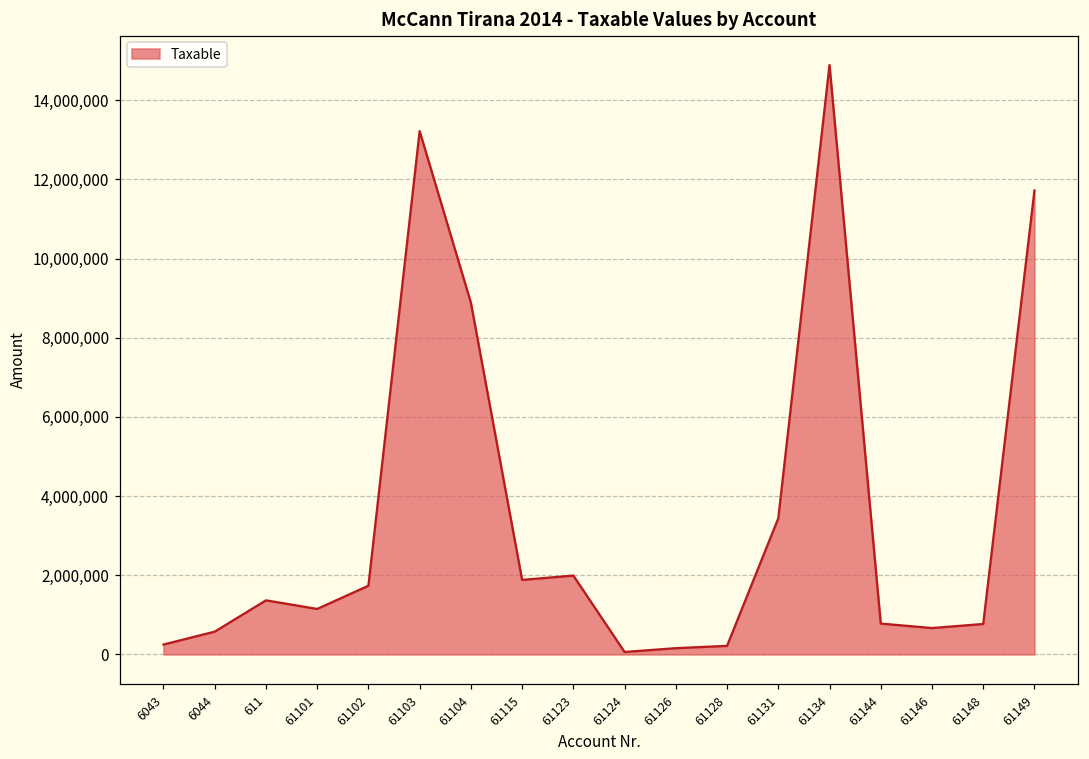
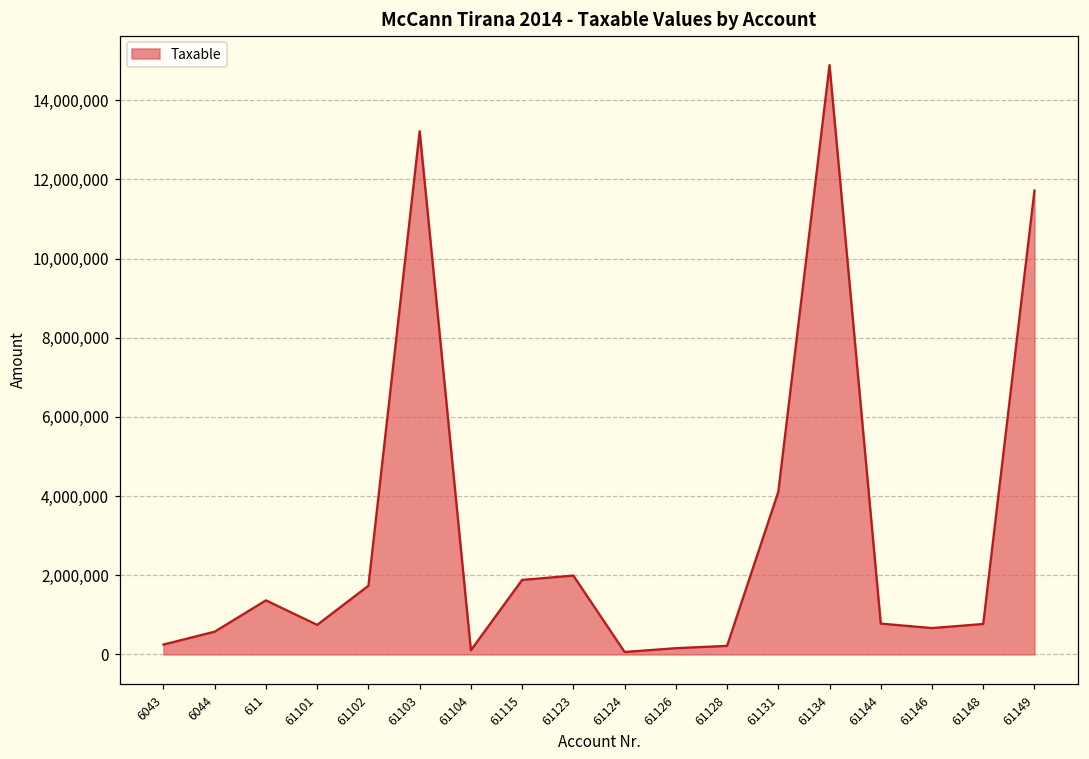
  {
    "6043": "300,000",
    "6044": "600,000",
    "611": "1,400,000",
-   "61101": "1,100,000",
+   "61101": "700,000",
    "61102": "1,700,000",
    "61103": "13,200,000",
-   "61104": "8,900,000",
+   "61104": "100,000",
    "61115": "1,900,000",
    "61123": "2,000,000",
    "61124": "100,000",
    "61126": "200,000",
    "61128": "200,000",
-   "61131": "3,400,000",
+   "61131": "4,100,000",
    "61134": "14,900,000",
    "61144": "800,000",
    "61146": "700,000",
    "61148": "800,000",
    "61149": "11,700,000"
  }
